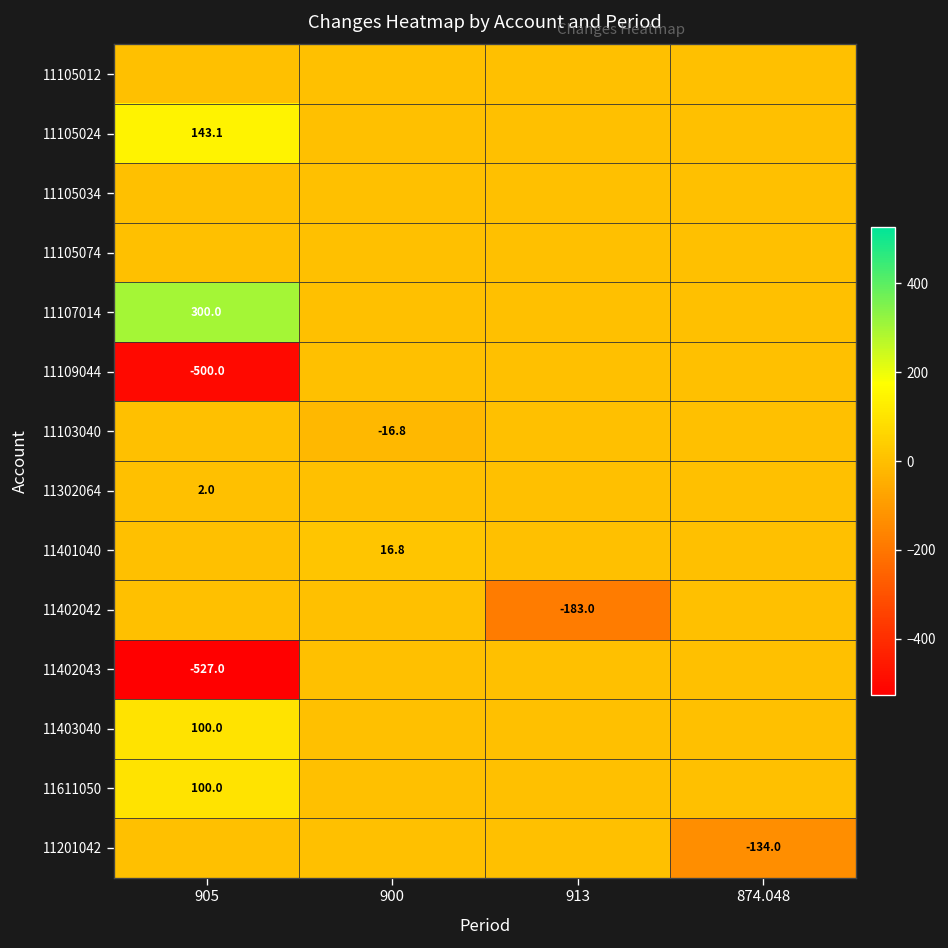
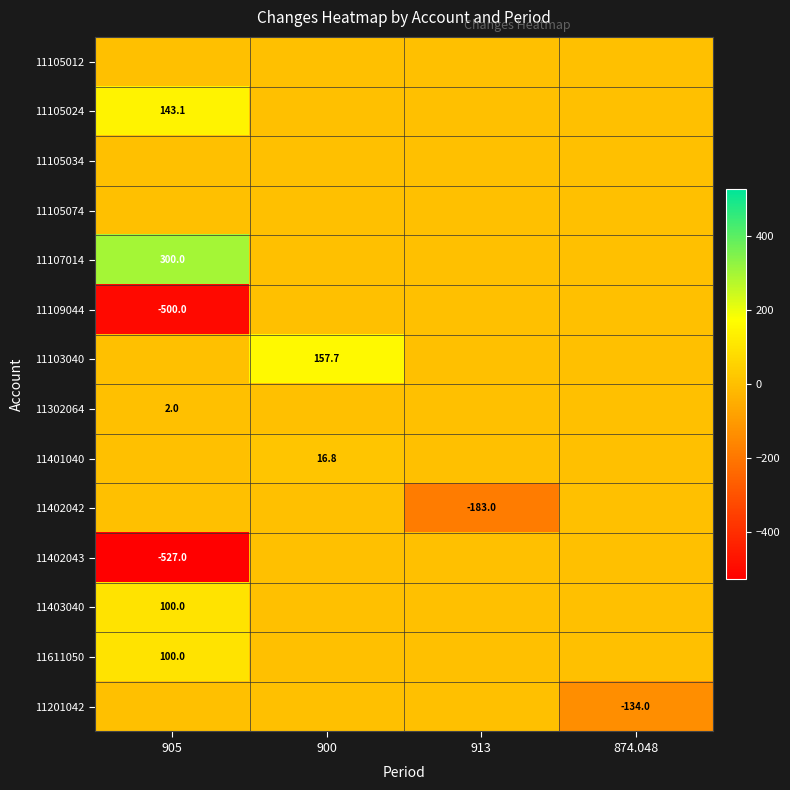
  {
    "11105024": {
      "905": 143.1
    },
    "11107014": {
      "905": 300.0
    },
    "11109044": {
      "905": -500.0
    },
    "11103040": {
-     "900": -16.8
+     "900": 157.7
    },
    "11302064": {
      "905": 2.0
    },
    "11401040": {
      "900": 16.8
    },
    "11402042": {
      "913": -183.0
    },
    "11402043": {
      "905": -527.0
    },
    "11403040": {
      "905": 100.0
    },
    "11611050": {
      "905": 100.0
    },
    "11201042": {
      "874.048": -134.0
    }
  }
